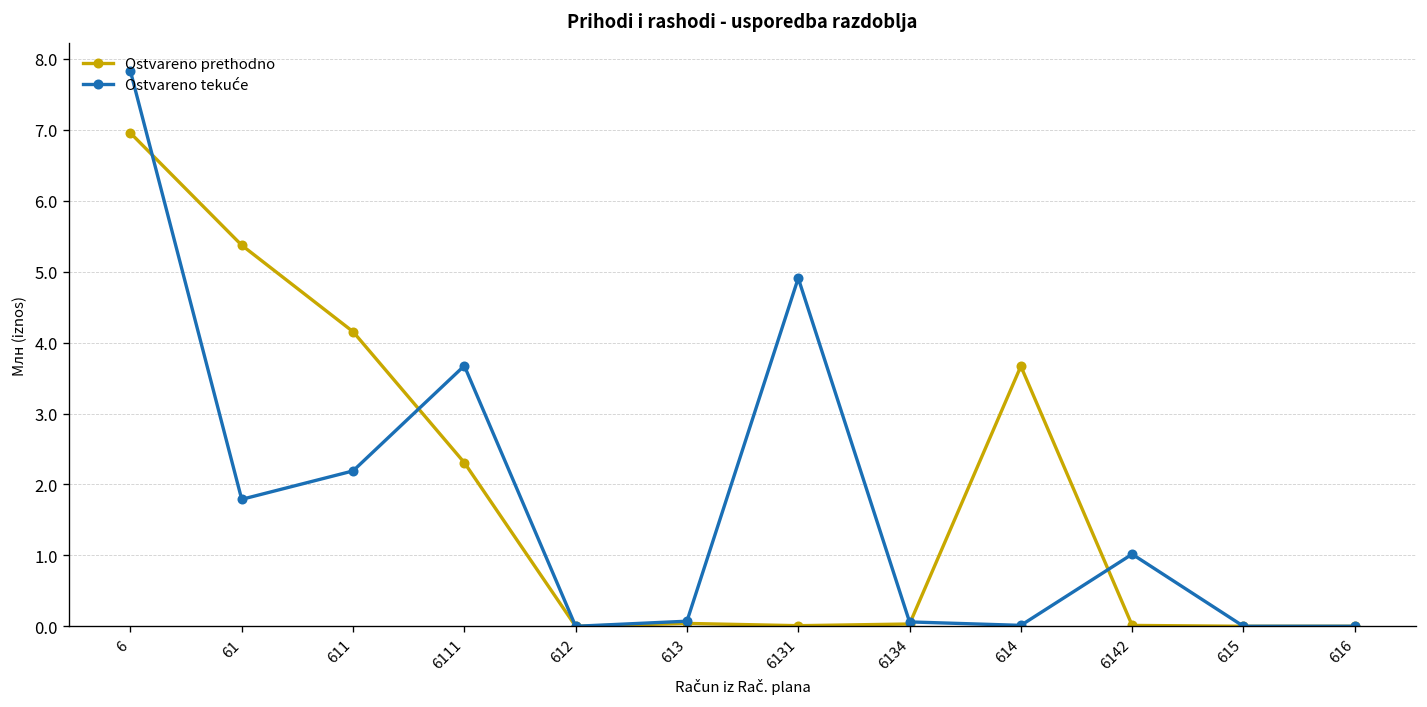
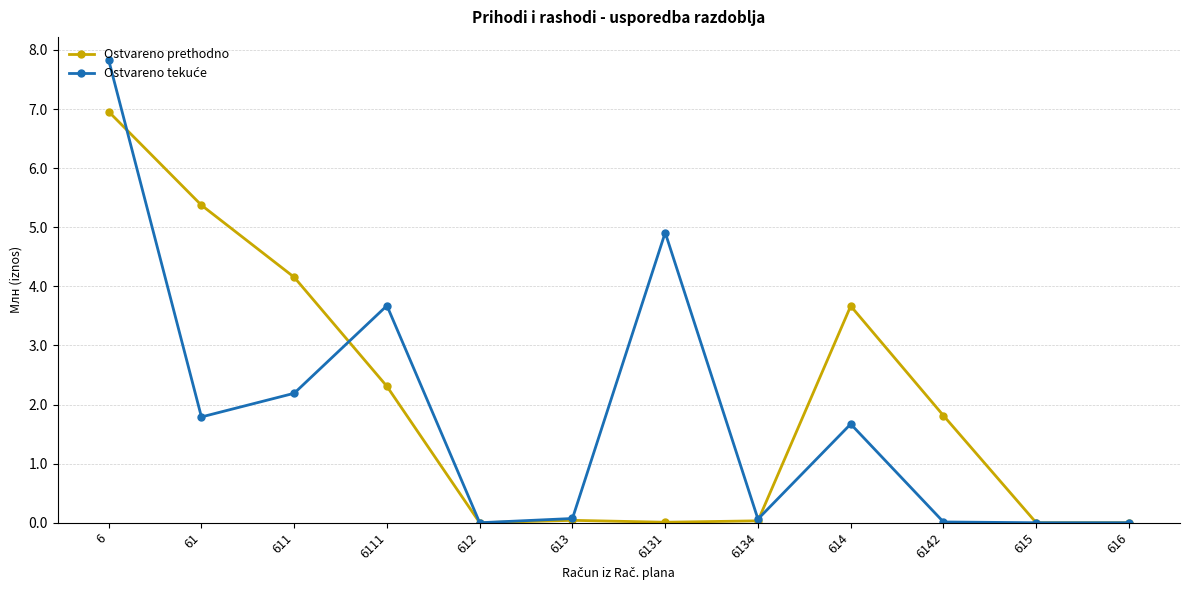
  {
    "Ostvareno prethodno": {
      "6": 7.0,
      "61": 5.4,
      "611": 4.2,
      "6111": 2.3,
      "6131": 0.0,
      "614": 3.7,
-     "6142": 0.0
+     "6142": 1.8
    },
    "Ostvareno tekuće": {
      "6": 7.8,
      "61": 1.8,
      "611": 2.2,
      "6111": 3.7,
      "6131": 4.9,
-     "614": 0.0,
-     "6142": 1.0
+     "614": 1.7,
+     "6142": 0.0
    }
  }
